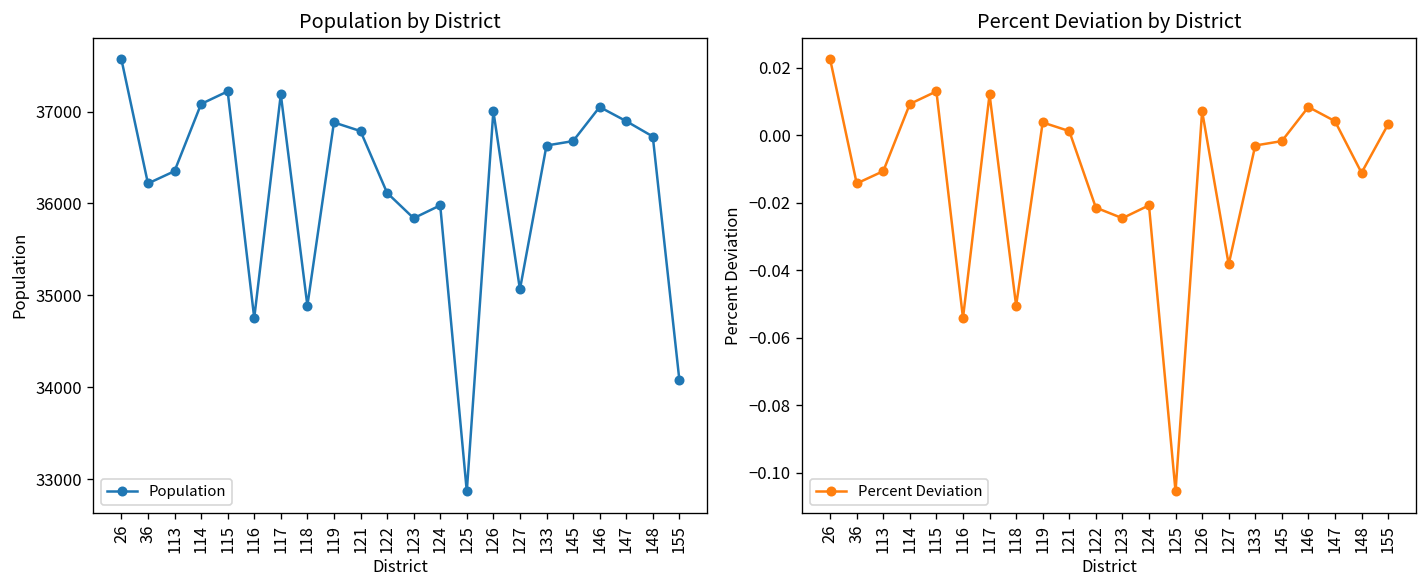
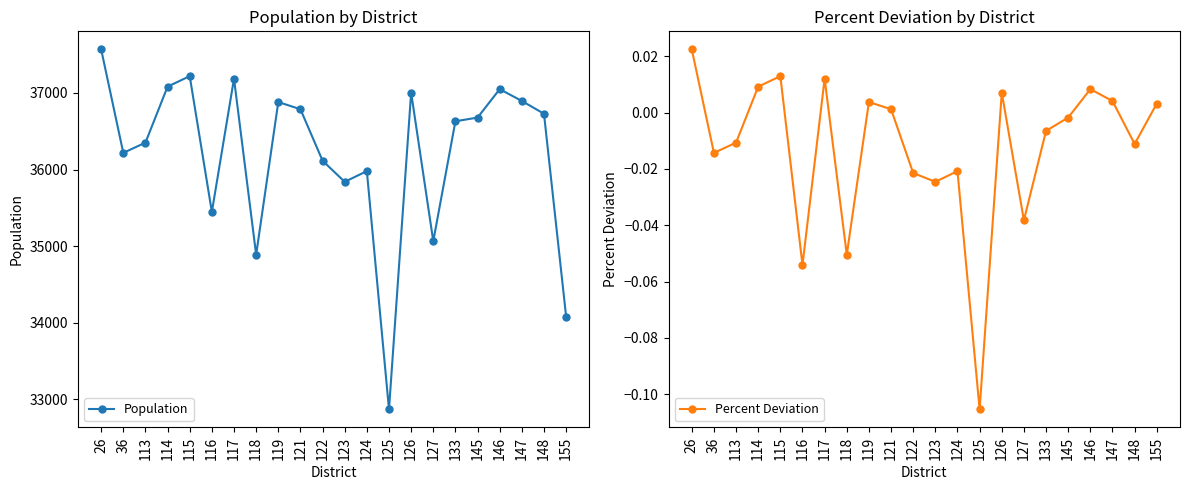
  {
    "Population by District": {
      "26": 37600,
      "36": 36200,
      "113": 36400,
      "114": 37100,
      "115": 37200,
-     "116": 34800,
+     "116": 35400,
      "117": 37200,
      "118": 34900,
      "119": 36900,
      "121": 36800,
      "122": 36100,
      "123": 35800,
      "124": 36000,
      "125": 32900,
      "126": 37000,
      "127": 35100,
      "133": 36600,
      "145": 36700,
      "146": 37000,
      "147": 36900,
      "148": 36700,
      "155": 34100
    },
    "Percent Deviation by District": {
      "26": 0.023,
      "36": -0.014,
      "113": -0.011,
      "114": 0.009,
      "115": 0.013,
      "116": -0.054,
      "117": 0.012,
      "118": -0.050,
      "119": 0.004,
      "121": 0.001,
      "122": -0.021,
      "123": -0.025,
      "124": -0.021,
      "125": -0.105,
      "126": 0.007,
      "127": -0.038,
-     "133": -0.003,
+     "133": -0.006,
      "145": -0.002,
      "146": 0.008,
      "147": 0.004,
      "148": -0.011,
      "155": 0.003
    }
  }
